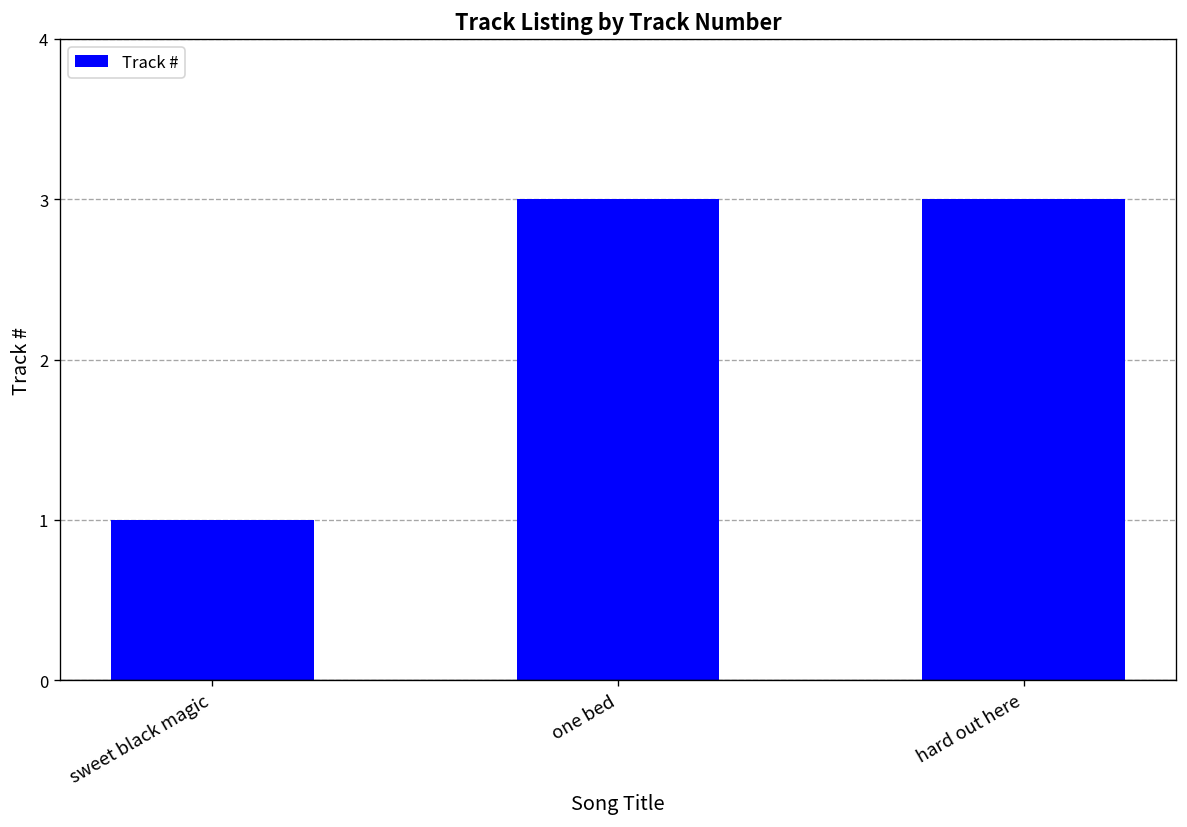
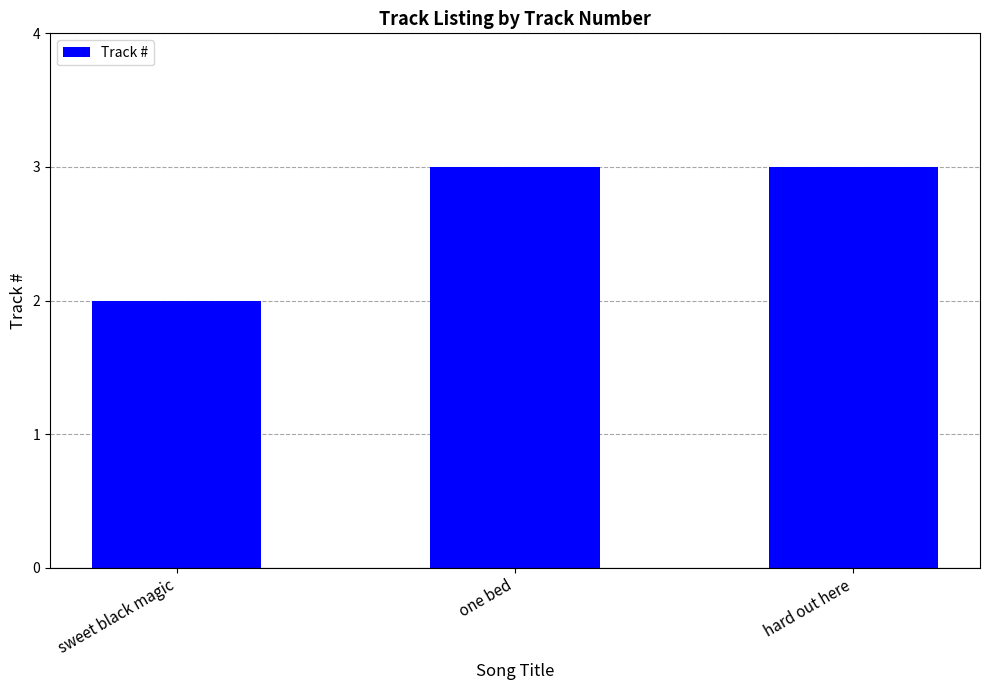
  {
-   "sweet black magic": 1,
+   "sweet black magic": 2,
    "one bed": 3,
    "hard out here": 3
  }
